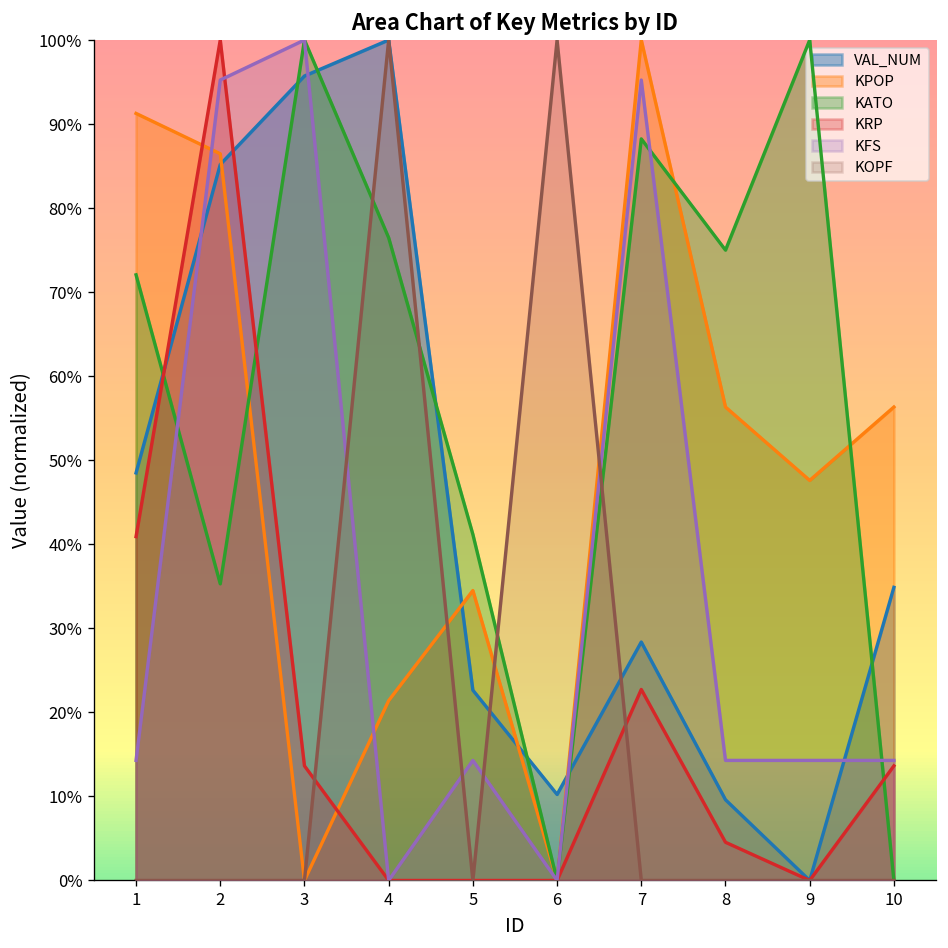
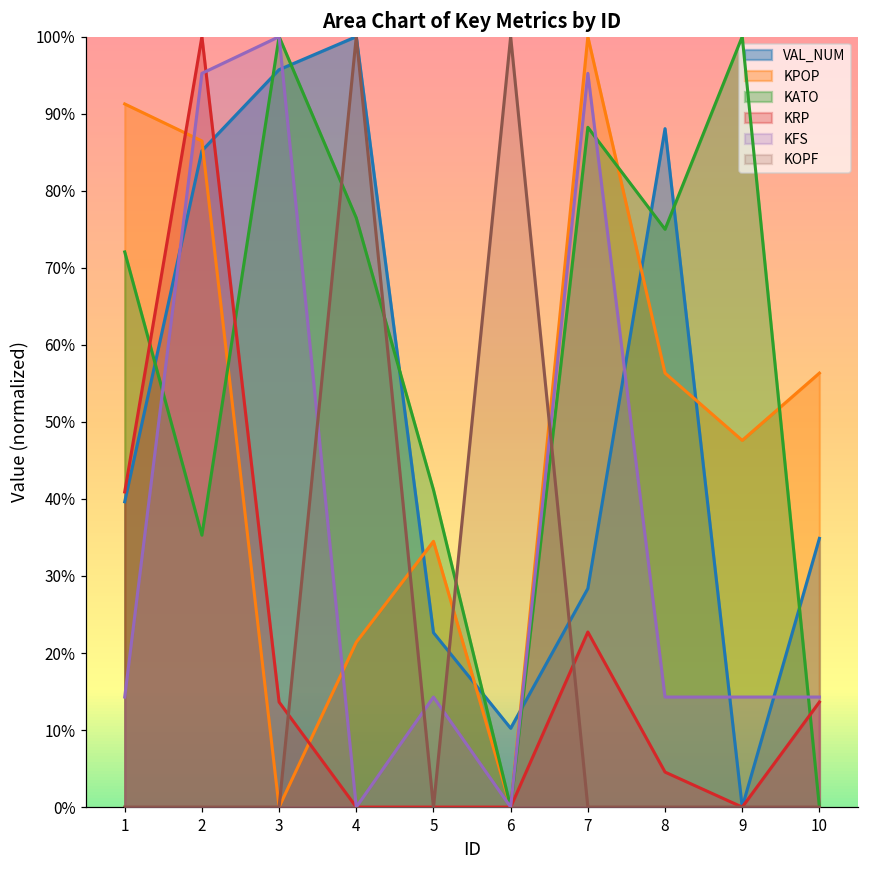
  {
    "VAL_NUM": {
-     "1": "48%",
+     "1": "40%",
      "2": "85%",
      "3": "96%",
      "5": "23%",
      "6": "10%",
      "7": "28%",
-     "8": "10%",
+     "8": "88%",
      "10": "35%"
    },
    "KATO": {
      "1": "72%",
      "2": "35%",
      "4": "76%",
      "5": "41%",
      "7": "88%",
      "8": "75%",
      "9": "100%"
    }
  }
